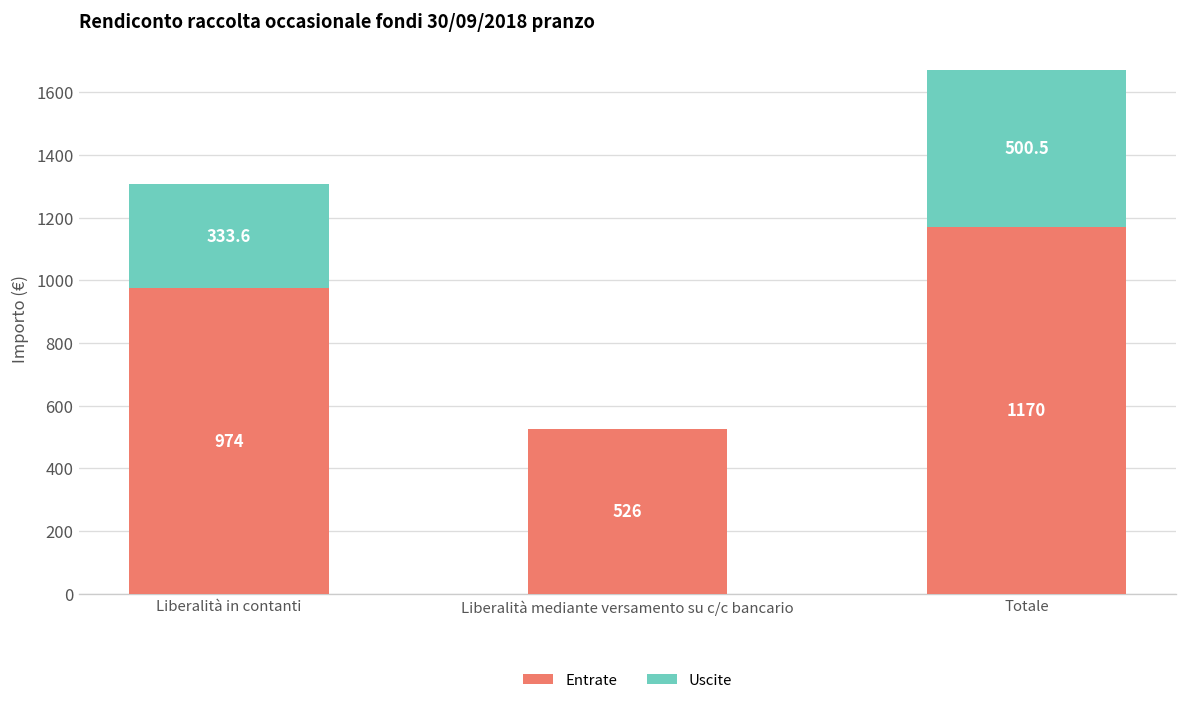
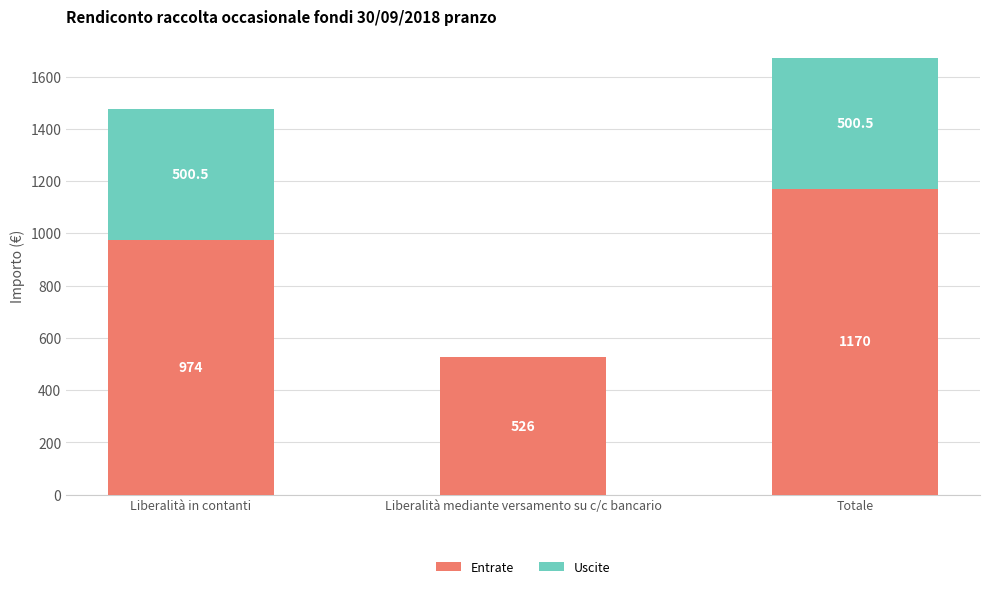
  {
    "Entrate": {
      "Liberalità in contanti": 974,
      "Liberalità mediante versamento su c/c bancario": 526,
      "Totale": 1170
    },
    "Uscite": {
-     "Liberalità in contanti": 333.6,
+     "Liberalità in contanti": 500.5,
      "Totale": 500.5
    }
  }
